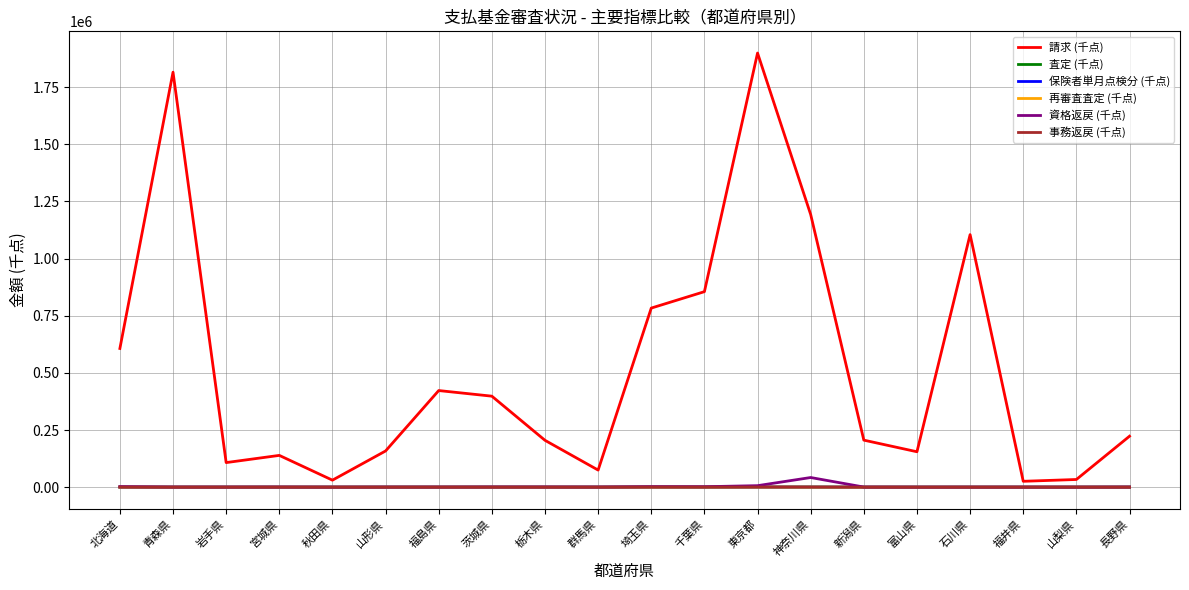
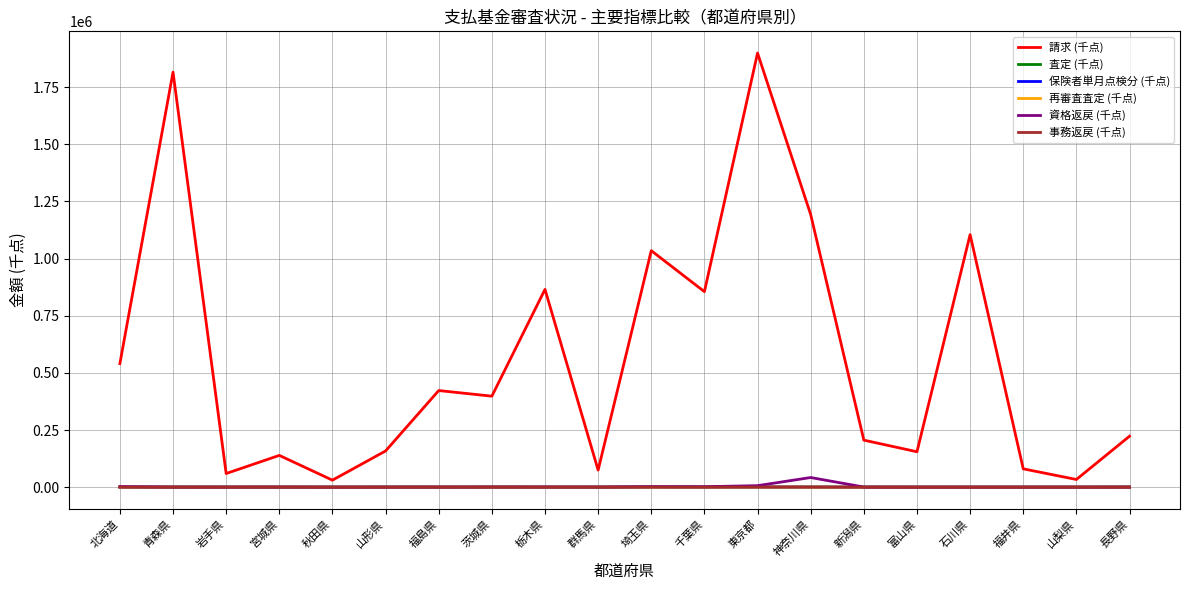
  {
    "請求 (千点)": {
-     "北海道": 610000,
+     "北海道": 540000,
      "青森県": 1820000,
-     "岩手県": 110000,
+     "岩手県": 60000,
      "宮城県": 140000,
      "秋田県": 30000,
      "山形県": 160000,
      "福島県": 420000,
      "茨城県": 400000,
-     "栃木県": 200000,
+     "栃木県": 870000,
      "群馬県": 70000,
-     "埼玉県": 780000,
+     "埼玉県": 1030000,
      "千葉県": 860000,
      "東京都": 1900000,
      "神奈川県": 1190000,
      "新潟県": 210000,
      "富山県": 150000,
      "石川県": 1110000,
-     "福井県": 30000,
+     "福井県": 80000,
      "山梨県": 30000,
      "長野県": 220000
    },
    "事務返戻 (千点)": {
      "神奈川県": 0
    },
    "資格返戻 (千点)": {
      "神奈川県": 40000
    }
  }
